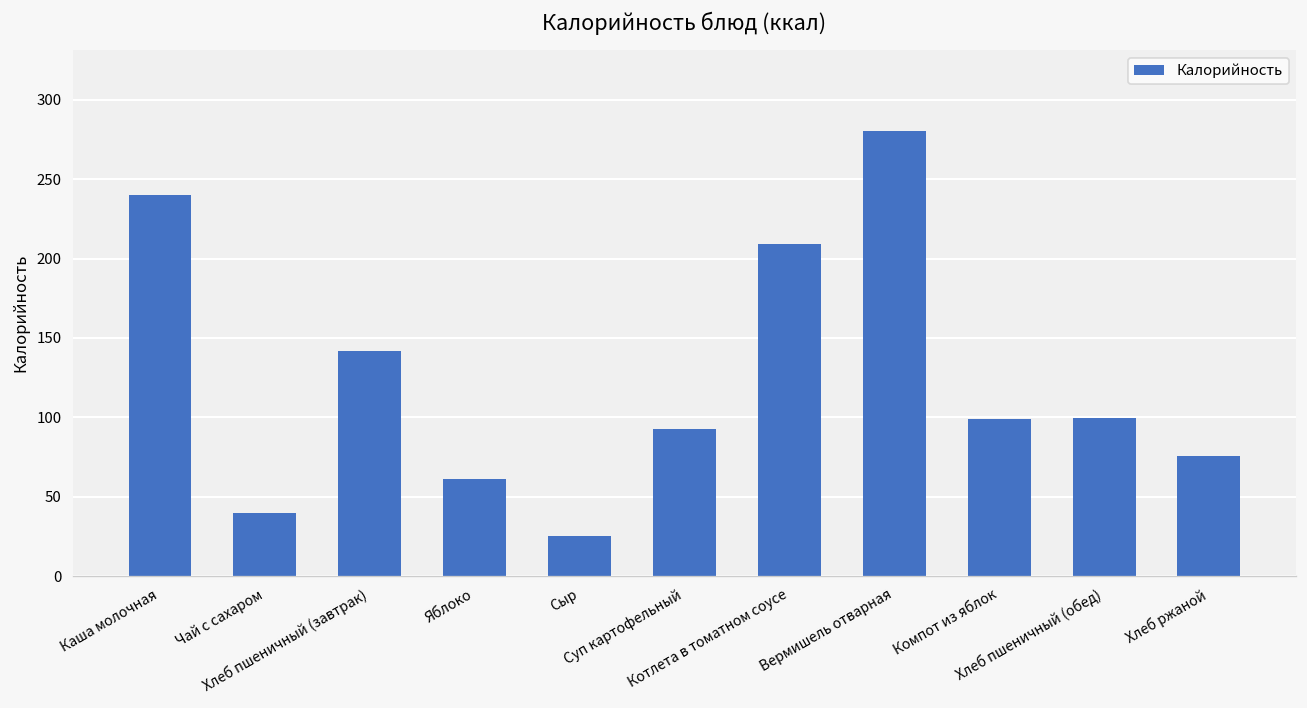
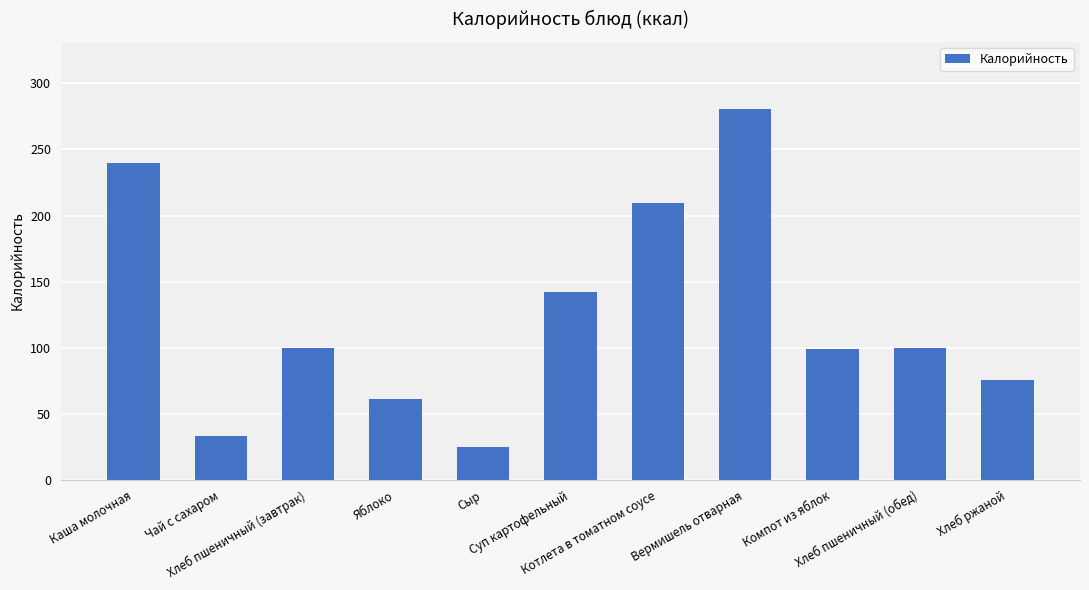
  {
    "Каша молочная": 240,
-   "Чай с сахаром": 40,
-   "Хлеб пшеничный (завтрак)": 142,
+   "Чай с сахаром": 33,
+   "Хлеб пшеничный (завтрак)": 100,
    "Яблоко": 61,
    "Сыр": 25,
-   "Суп картофельный": 93,
+   "Суп картофельный": 142,
    "Котлета в томатном соусе": 209,
    "Вермишель отварная": 281,
    "Компот из яблок": 99,
    "Хлеб пшеничный (обед)": 100,
    "Хлеб ржаной": 76
  }
